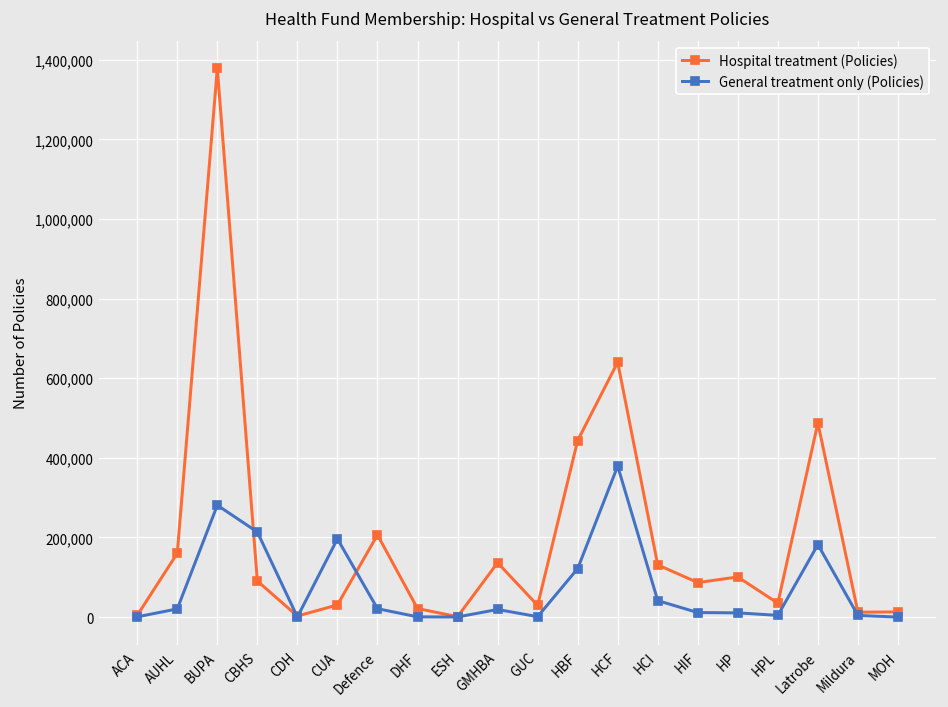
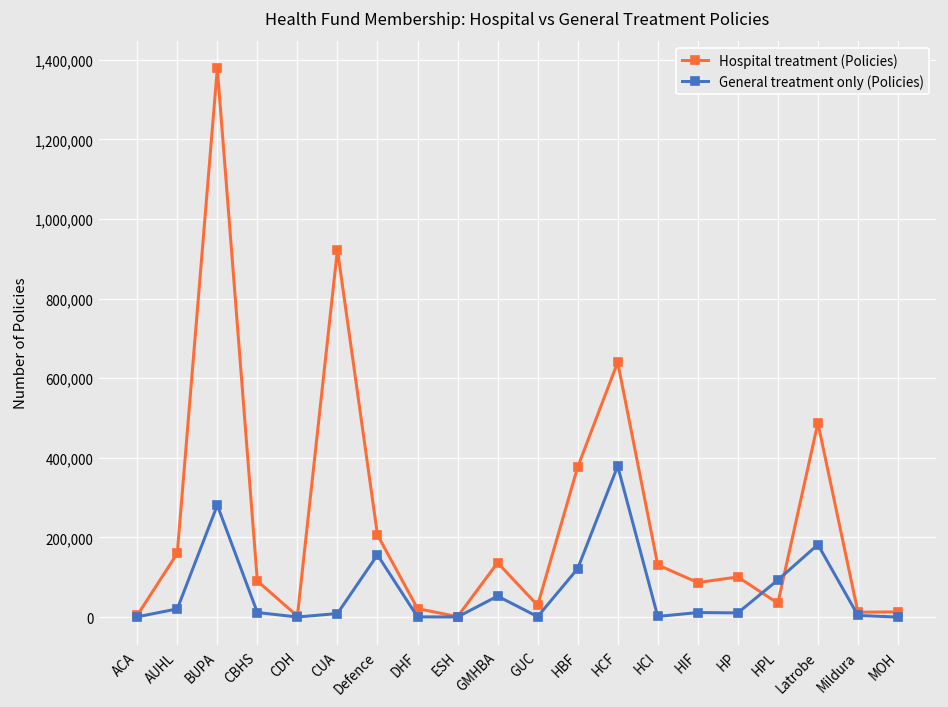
  {
    "Hospital treatment (Policies)": {
      "AUHL": "160,000",
      "BUPA": "1,380,000",
      "CBHS": "90,000",
-     "CUA": "30,000",
+     "CUA": "920,000",
      "Defence": "210,000",
      "DHF": "20,000",
      "GMHBA": "140,000",
      "GUC": "30,000",
-     "HBF": "440,000",
+     "HBF": "380,000",
      "HCF": "640,000",
      "HCI": "130,000",
      "HIF": "90,000",
      "HP": "100,000",
      "HPL": "30,000",
      "Latrobe": "490,000",
      "Mildura": "10,000",
      "MOH": "10,000"
    },
    "General treatment only (Policies)": {
      "AUHL": "20,000",
      "BUPA": "280,000",
-     "CBHS": "210,000",
-     "CUA": "200,000",
-     "Defence": "20,000",
+     "CBHS": "10,000",
+     "CUA": "10,000",
+     "Defence": "160,000",
      "DHF": "0",
-     "GMHBA": "20,000",
+     "GMHBA": "50,000",
      "GUC": "0",
      "HBF": "120,000",
      "HCF": "380,000",
-     "HCI": "40,000",
+     "HCI": "0",
      "HIF": "10,000",
      "HP": "10,000",
-     "HPL": "0",
+     "HPL": "90,000",
      "Latrobe": "180,000",
      "Mildura": "0",
      "MOH": "0"
    }
  }
